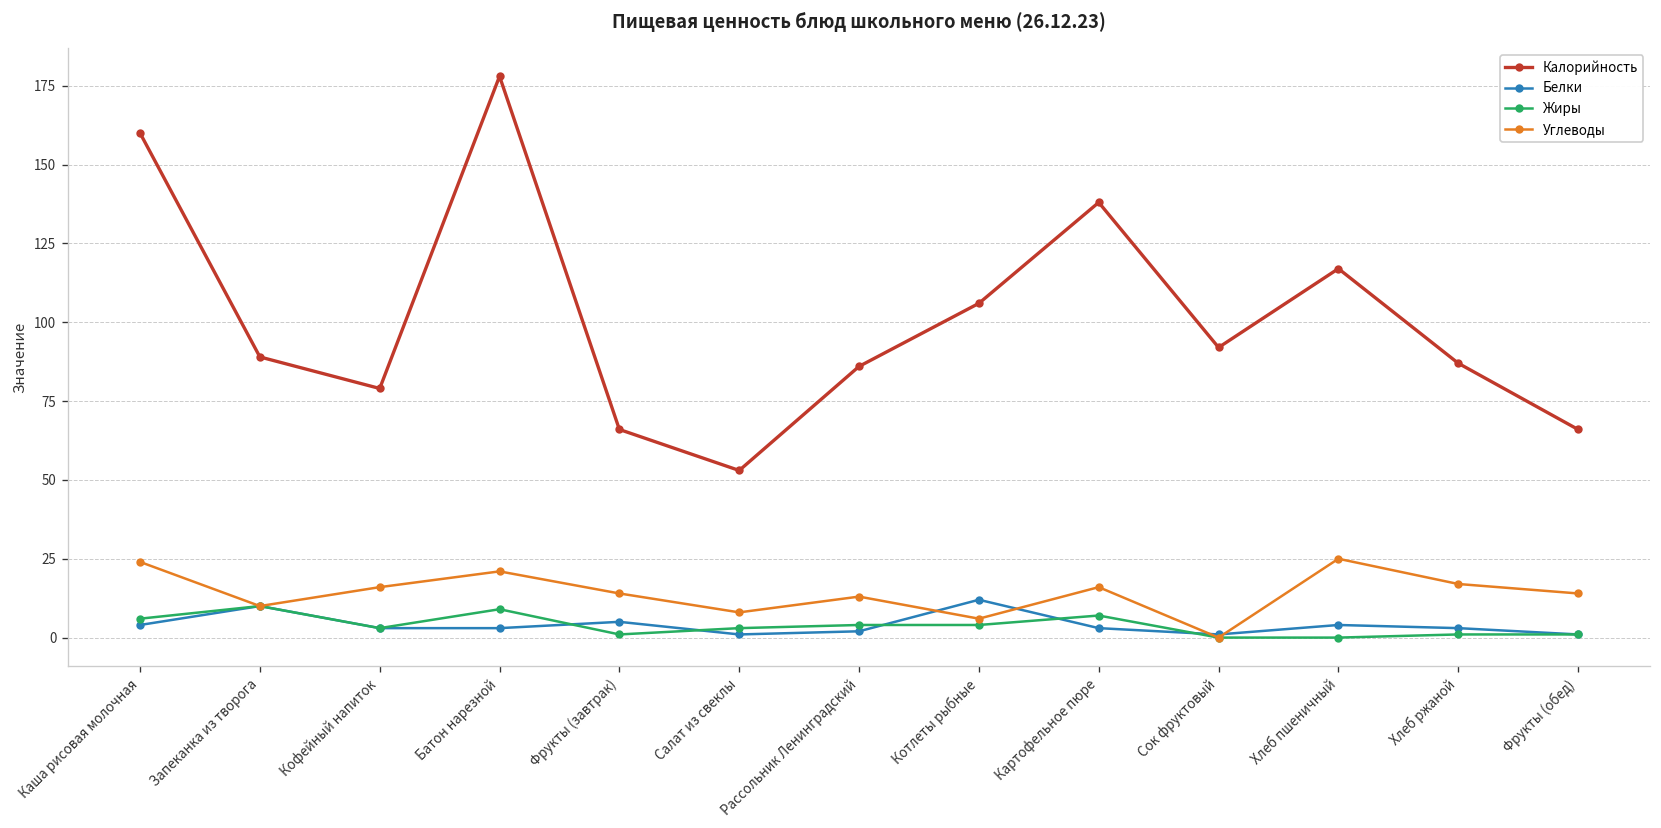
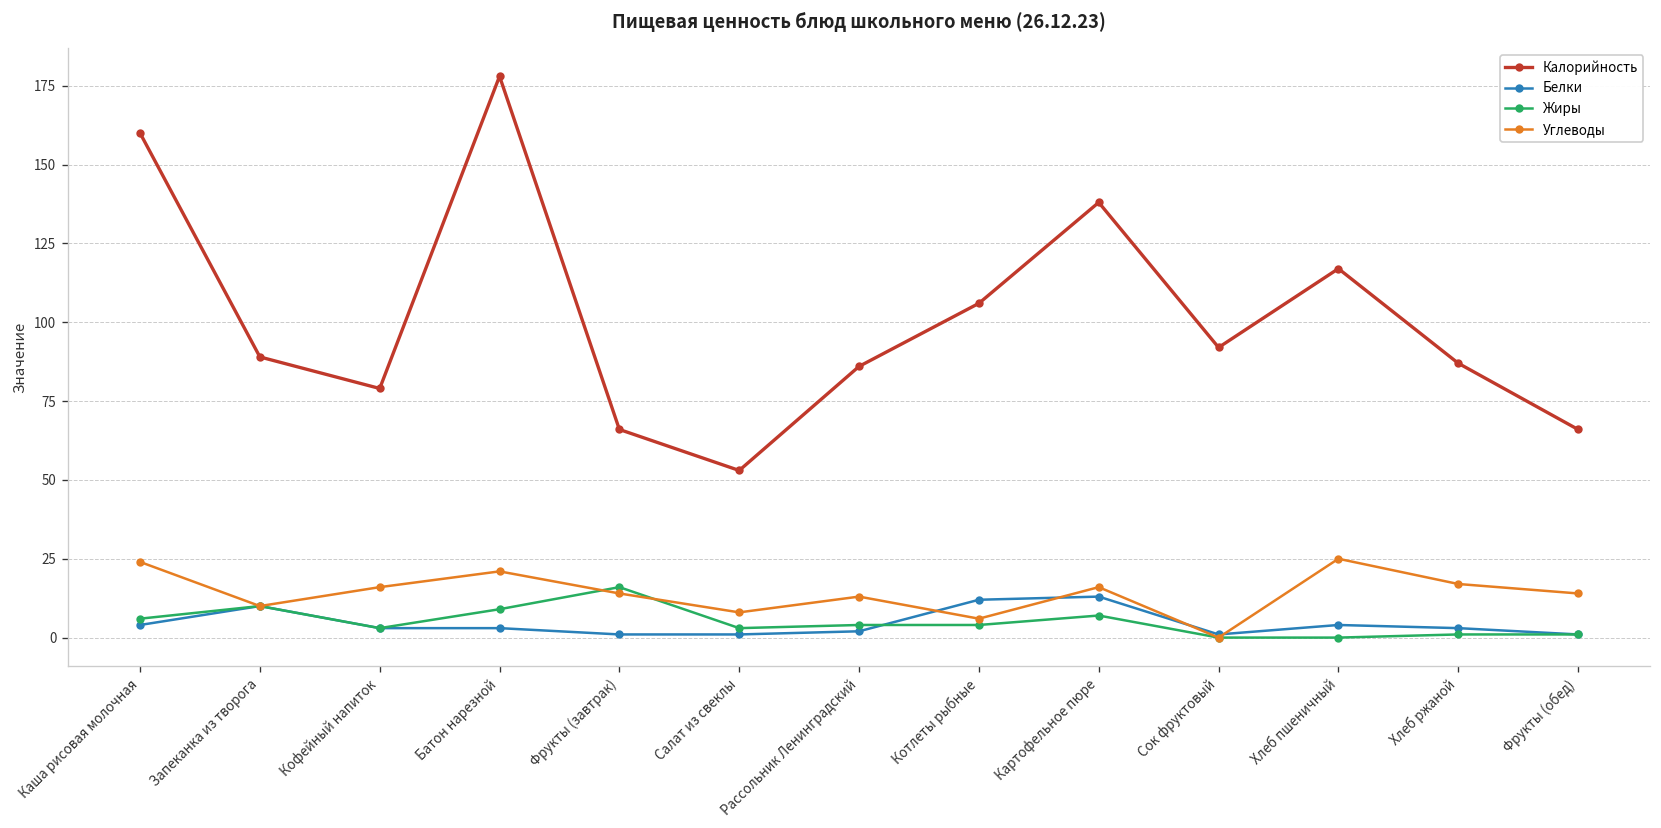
  {
    "Калорийность": {
      "Каша рисовая молочная": 160,
      "Запеканка из творога": 89,
      "Кофейный напиток": 79,
      "Батон нарезной": 178,
      "Фрукты (завтрак)": 66,
      "Салат из свеклы": 53,
      "Рассольник Ленинградский": 86,
      "Котлеты рыбные": 106,
      "Картофельное пюре": 138,
      "Сок фруктовый": 92,
      "Хлеб пшеничный": 117,
      "Хлеб ржаной": 87,
      "Фрукты (обед)": 66
    },
    "Белки": {
      "Каша рисовая молочная": 4,
      "Батон нарезной": 3,
-     "Фрукты (завтрак)": 5,
+     "Фрукты (завтрак)": 1,
      "Салат из свеклы": 1,
      "Рассольник Ленинградский": 2,
      "Котлеты рыбные": 12,
-     "Картофельное пюре": 3,
+     "Картофельное пюре": 13,
      "Сок фруктовый": 1,
      "Хлеб пшеничный": 4,
      "Хлеб ржаной": 3
    },
    "Жиры": {
      "Каша рисовая молочная": 6,
      "Батон нарезной": 9,
-     "Фрукты (завтрак)": 1,
+     "Фрукты (завтрак)": 16,
      "Салат из свеклы": 3,
      "Рассольник Ленинградский": 4,
      "Котлеты рыбные": 4,
      "Картофельное пюре": 7,
      "Хлеб пшеничный": 0,
      "Хлеб ржаной": 1
    },
    "Углеводы": {
      "Каша рисовая молочная": 24,
      "Кофейный напиток": 16,
      "Батон нарезной": 21,
      "Фрукты (завтрак)": 14,
      "Салат из свеклы": 8,
      "Рассольник Ленинградский": 13,
      "Котлеты рыбные": 6,
      "Картофельное пюре": 16,
      "Хлеб пшеничный": 25,
      "Хлеб ржаной": 17,
      "Фрукты (обед)": 14
    }
  }
